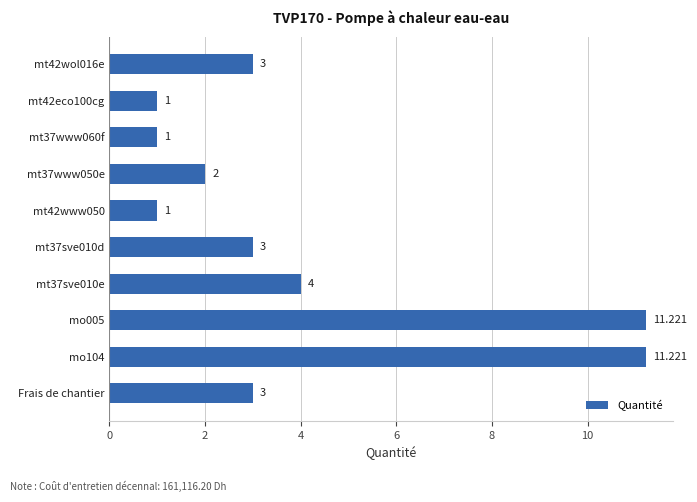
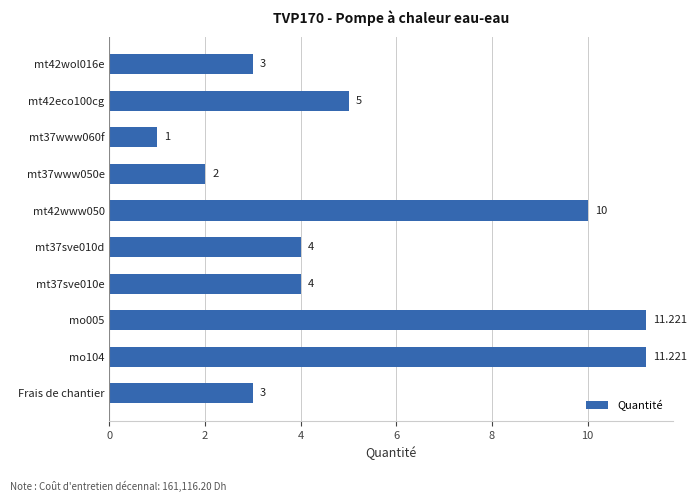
  {
    "mt42wol016e": 3,
-   "mt42eco100cg": 1,
+   "mt42eco100cg": 5,
    "mt37www060f": 1,
    "mt37www050e": 2,
-   "mt42www050": 1,
-   "mt37sve010d": 3,
+   "mt42www050": 10,
+   "mt37sve010d": 4,
    "mt37sve010e": 4,
    "mo005": 11.221,
    "mo104": 11.221,
    "Frais de chantier": 3
  }
